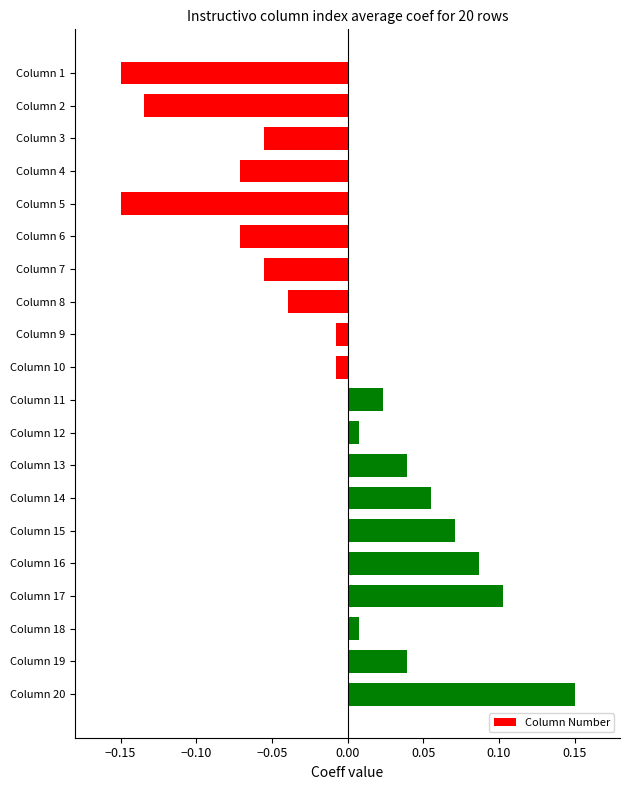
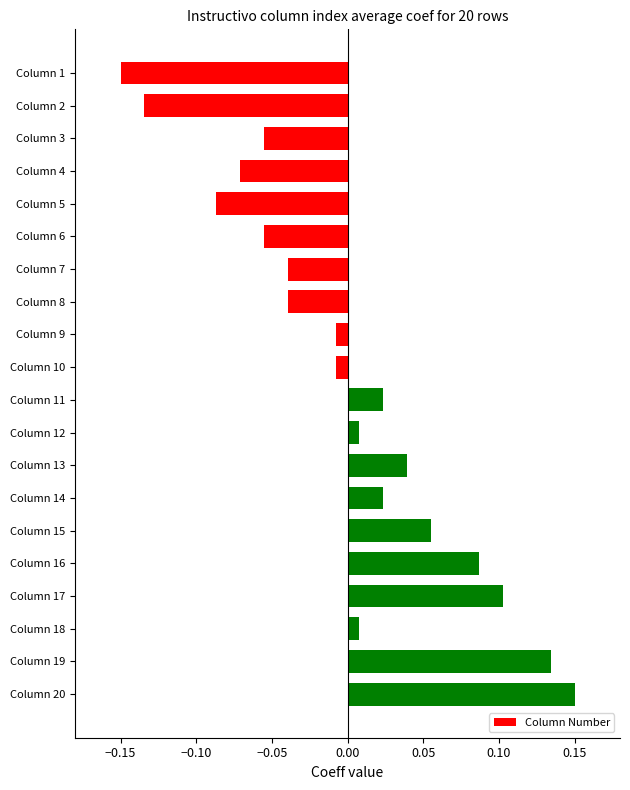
  {
    "Column 1": -0.150,
    "Column 2": -0.134,
    "Column 3": -0.055,
    "Column 4": -0.071,
-   "Column 5": -0.150,
-   "Column 6": -0.071,
-   "Column 7": -0.055,
+   "Column 5": -0.087,
+   "Column 6": -0.055,
+   "Column 7": -0.039,
    "Column 8": -0.039,
    "Column 9": -0.008,
    "Column 10": -0.008,
    "Column 11": 0.024,
    "Column 12": 0.008,
    "Column 13": 0.039,
-   "Column 14": 0.055,
-   "Column 15": 0.071,
+   "Column 14": 0.024,
+   "Column 15": 0.055,
    "Column 16": 0.087,
    "Column 17": 0.103,
    "Column 18": 0.008,
-   "Column 19": 0.039,
+   "Column 19": 0.134,
    "Column 20": 0.150
  }
